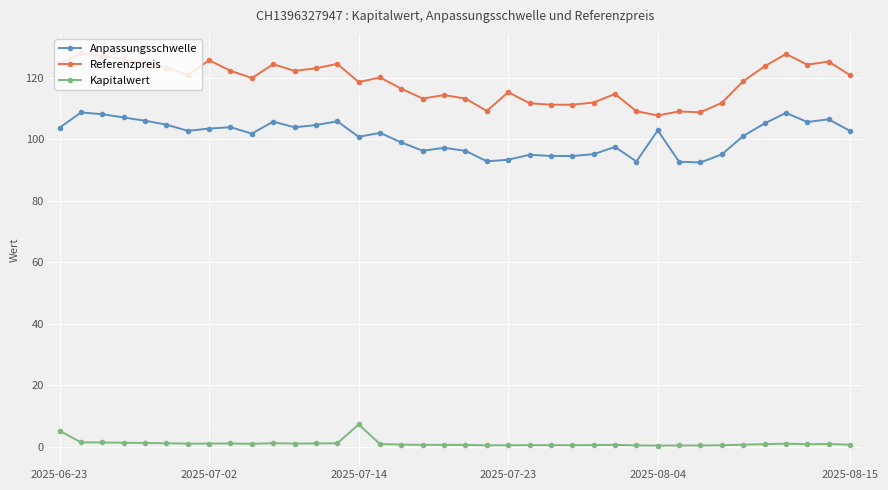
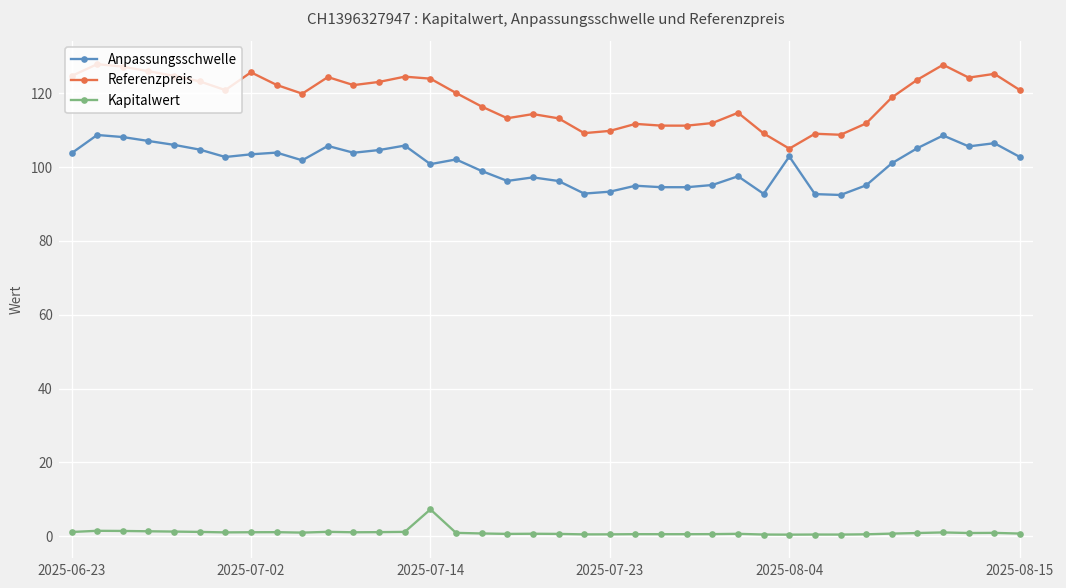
  {
    "Anpassungsschwelle": {
      "2025-06-23": 104,
      "2025-07-02": 103,
      "2025-07-14": 101,
      "2025-07-23": 93,
      "2025-08-04": 103,
      "2025-08-15": 103
    },
    "Referenzpreis": {
      "2025-07-02": 126,
-     "2025-07-14": 119,
-     "2025-07-23": 115,
-     "2025-08-04": 108,
+     "2025-07-14": 124,
+     "2025-07-23": 110,
+     "2025-08-04": 105,
      "2025-08-15": 121
    },
    "Kapitalwert": {
-     "2025-06-23": 5,
+     "2025-06-23": 1,
      "2025-07-02": 1,
      "2025-07-14": 7,
      "2025-07-23": 0,
      "2025-08-04": 0,
      "2025-08-15": 1
    }
  }
